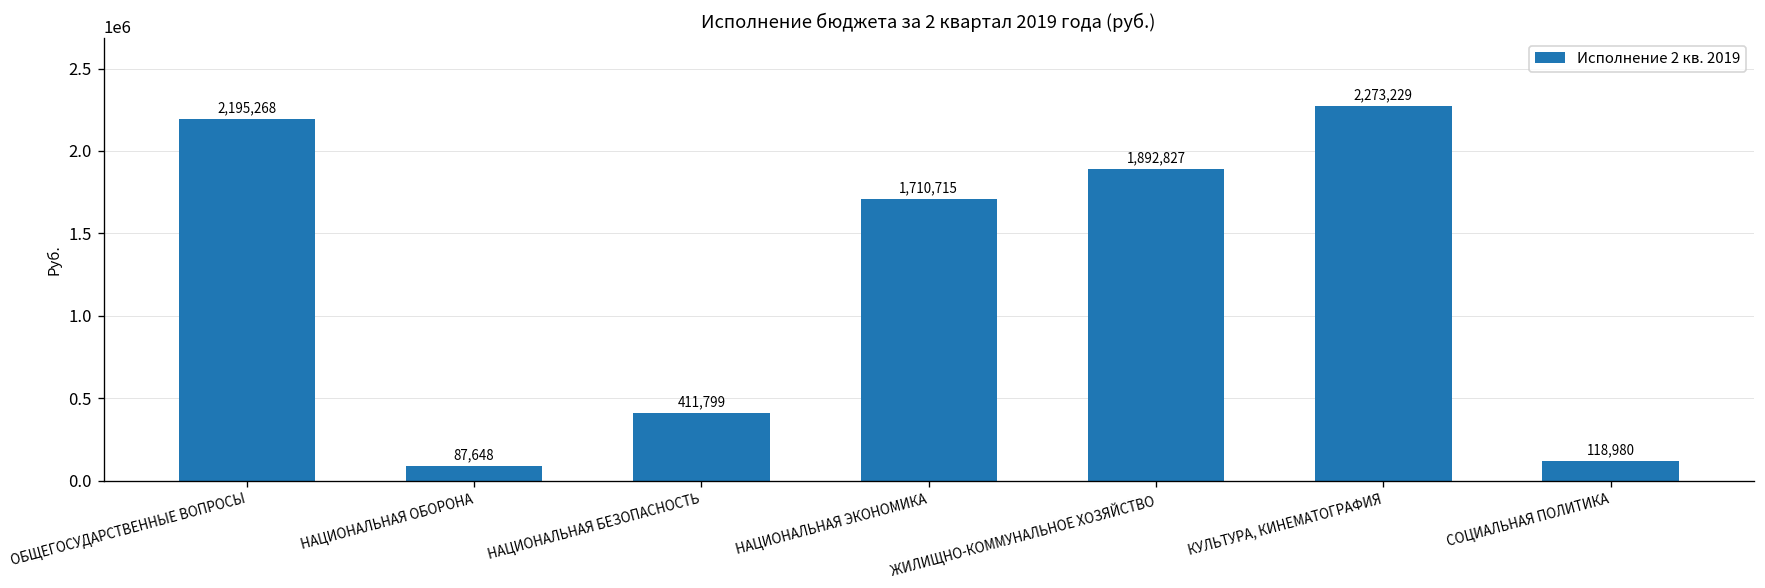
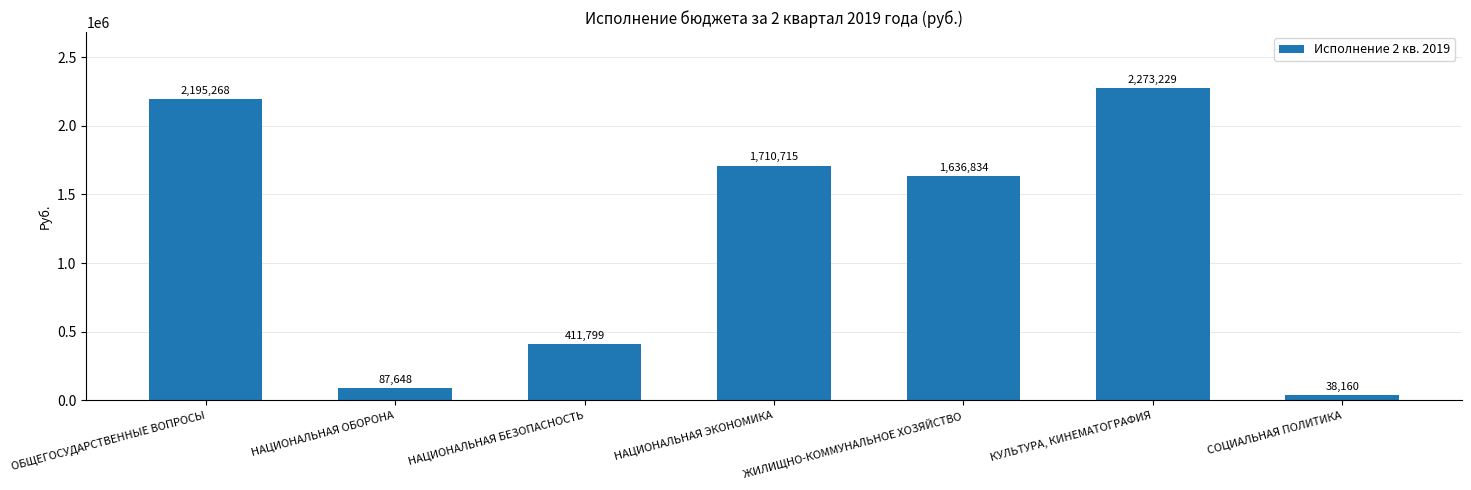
  {
    "ОБЩЕГОСУДАРСТВЕННЫЕ ВОПРОСЫ": "2,195,268",
    "НАЦИОНАЛЬНАЯ ОБОРОНА": "87,648",
    "НАЦИОНАЛЬНАЯ БЕЗОПАСНОСТЬ": "411,799",
    "НАЦИОНАЛЬНАЯ ЭКОНОМИКА": "1,710,715",
-   "ЖИЛИЩНО-КОММУНАЛЬНОЕ ХОЗЯЙСТВО": "1,892,827",
+   "ЖИЛИЩНО-КОММУНАЛЬНОЕ ХОЗЯЙСТВО": "1,636,834",
    "КУЛЬТУРА, КИНЕМАТОГРАФИЯ": "2,273,229",
-   "СОЦИАЛЬНАЯ ПОЛИТИКА": "118,980"
+   "СОЦИАЛЬНАЯ ПОЛИТИКА": "38,160"
  }
